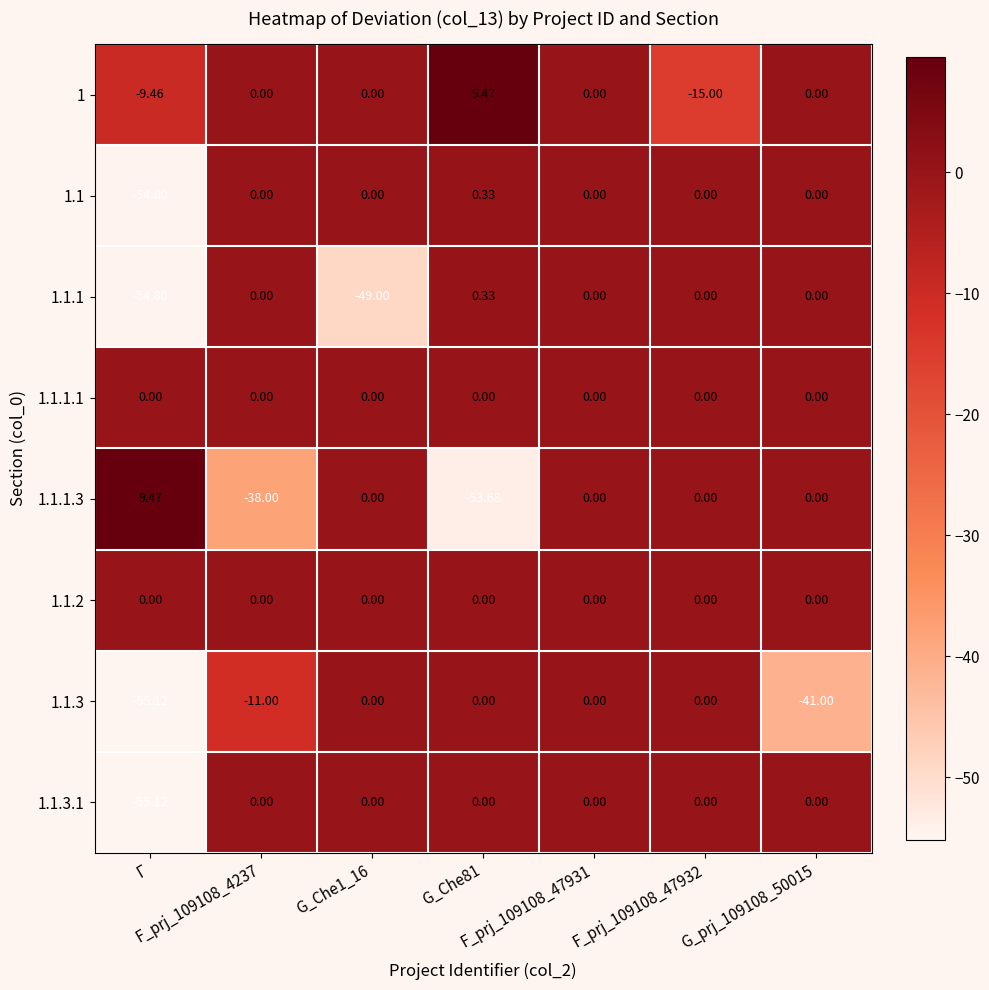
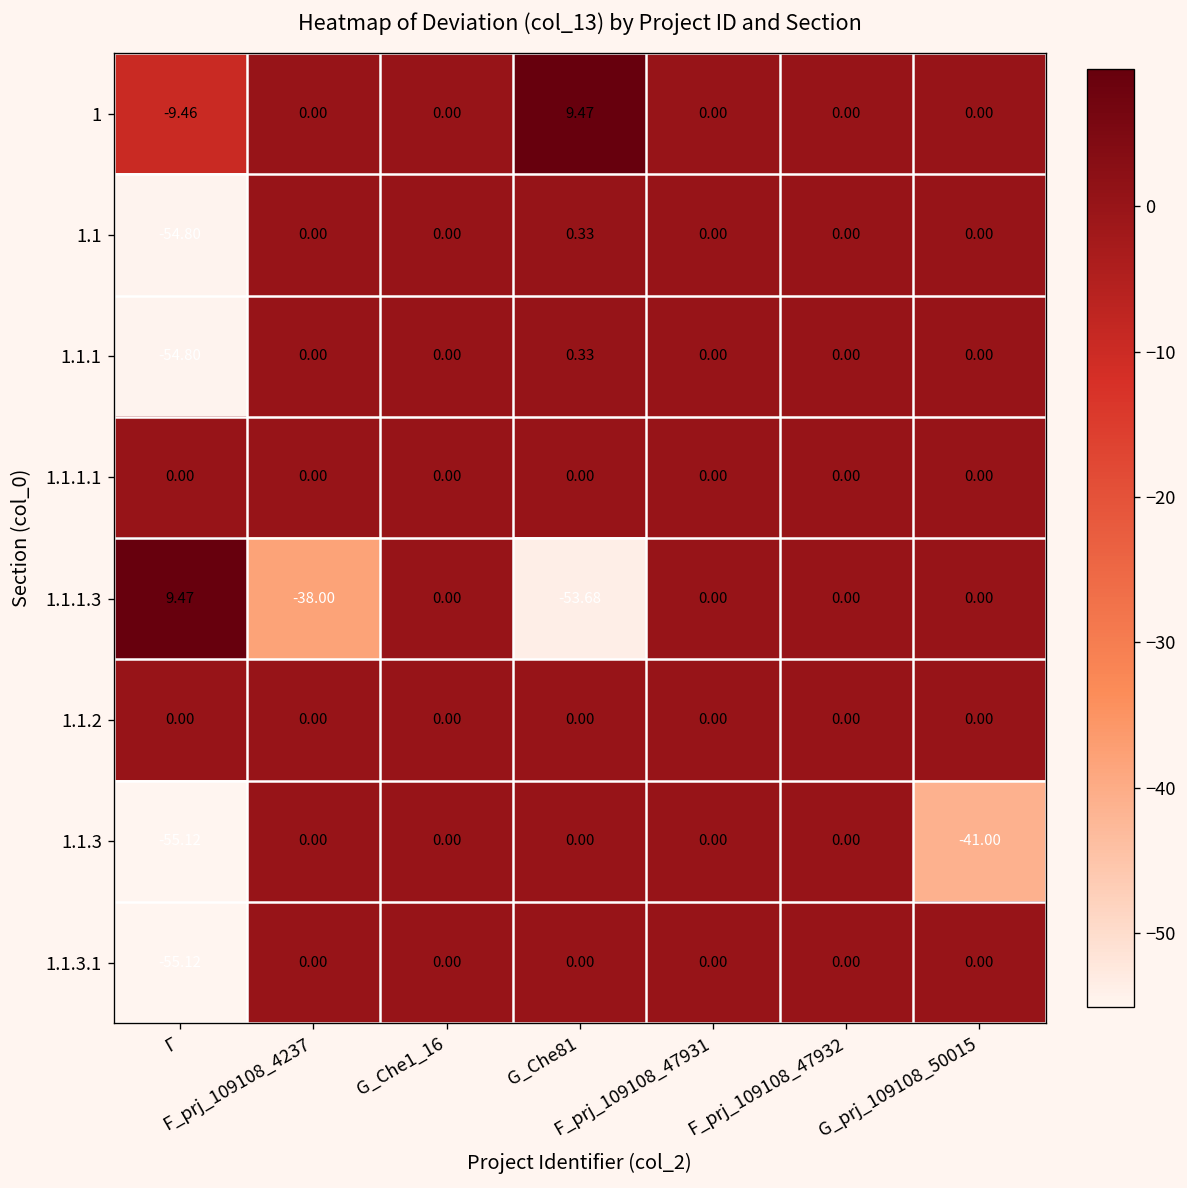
  {
    "1": {
      "Г": -9.46,
      "F_prj_109108_4237": 0.00,
      "G_Che1_16": 0.00,
      "G_Che81": 9.47,
      "F_prj_109108_47931": 0.00,
-     "F_prj_109108_47932": -15.00,
+     "F_prj_109108_47932": 0.00,
      "G_prj_109108_50015": 0.00
    },
    "1.1": {
      "F_prj_109108_4237": 0.00,
      "G_Che1_16": 0.00,
      "G_Che81": 0.33,
      "F_prj_109108_47931": 0.00,
      "F_prj_109108_47932": 0.00,
      "G_prj_109108_50015": 0.00
    },
    "1.1.1": {
      "F_prj_109108_4237": 0.00,
-     "G_Che1_16": -49.00,
+     "G_Che1_16": 0.00,
      "G_Che81": 0.33,
      "F_prj_109108_47931": 0.00,
      "F_prj_109108_47932": 0.00,
      "G_prj_109108_50015": 0.00
    },
    "1.1.1.1": {
      "Г": 0.00,
      "F_prj_109108_4237": 0.00,
      "G_Che1_16": 0.00,
      "G_Che81": 0.00,
      "F_prj_109108_47931": 0.00,
      "F_prj_109108_47932": 0.00,
      "G_prj_109108_50015": 0.00
    },
    "1.1.1.3": {
      "Г": 9.47,
      "F_prj_109108_4237": -38.00,
      "G_Che1_16": 0.00,
      "F_prj_109108_47931": 0.00,
      "F_prj_109108_47932": 0.00,
      "G_prj_109108_50015": 0.00
    },
    "1.1.2": {
      "Г": 0.00,
      "F_prj_109108_4237": 0.00,
      "G_Che1_16": 0.00,
      "G_Che81": 0.00,
      "F_prj_109108_47931": 0.00,
      "F_prj_109108_47932": 0.00,
      "G_prj_109108_50015": 0.00
    },
    "1.1.3": {
-     "F_prj_109108_4237": -11.00,
+     "F_prj_109108_4237": 0.00,
      "G_Che1_16": 0.00,
      "G_Che81": 0.00,
      "F_prj_109108_47931": 0.00,
      "F_prj_109108_47932": 0.00,
      "G_prj_109108_50015": -41.00
    },
    "1.1.3.1": {
      "F_prj_109108_4237": 0.00,
      "G_Che1_16": 0.00,
      "G_Che81": 0.00,
      "F_prj_109108_47931": 0.00,
      "F_prj_109108_47932": 0.00,
      "G_prj_109108_50015": 0.00
    }
  }
